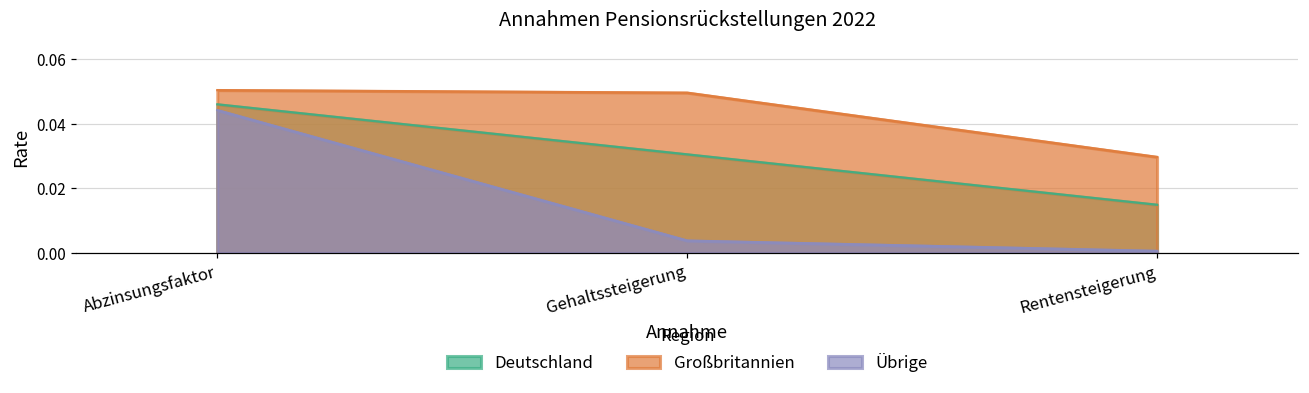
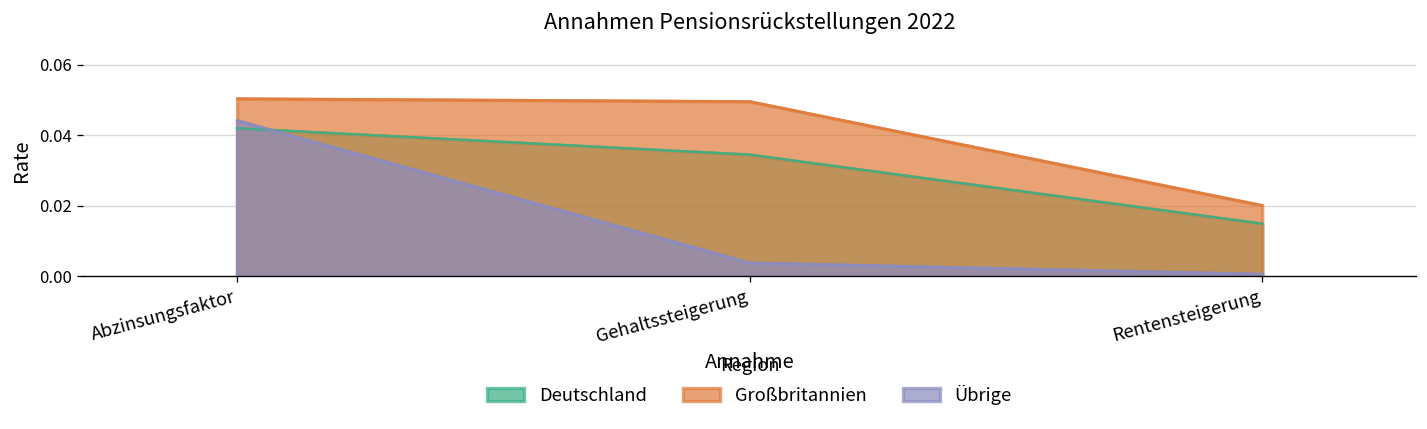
  {
    "Deutschland": {
-     "Abzinsungsfaktor": 0.046,
-     "Gehaltssteigerung": 0.031,
+     "Abzinsungsfaktor": 0.042,
+     "Gehaltssteigerung": 0.035,
      "Rentensteigerung": 0.015
    },
    "Großbritannien": {
      "Abzinsungsfaktor": 0.050,
      "Gehaltssteigerung": 0.050,
-     "Rentensteigerung": 0.030
+     "Rentensteigerung": 0.020
    },
    "Übrige": {
      "Abzinsungsfaktor": 0.044,
      "Gehaltssteigerung": 0.004,
      "Rentensteigerung": 0.001
    }
  }
